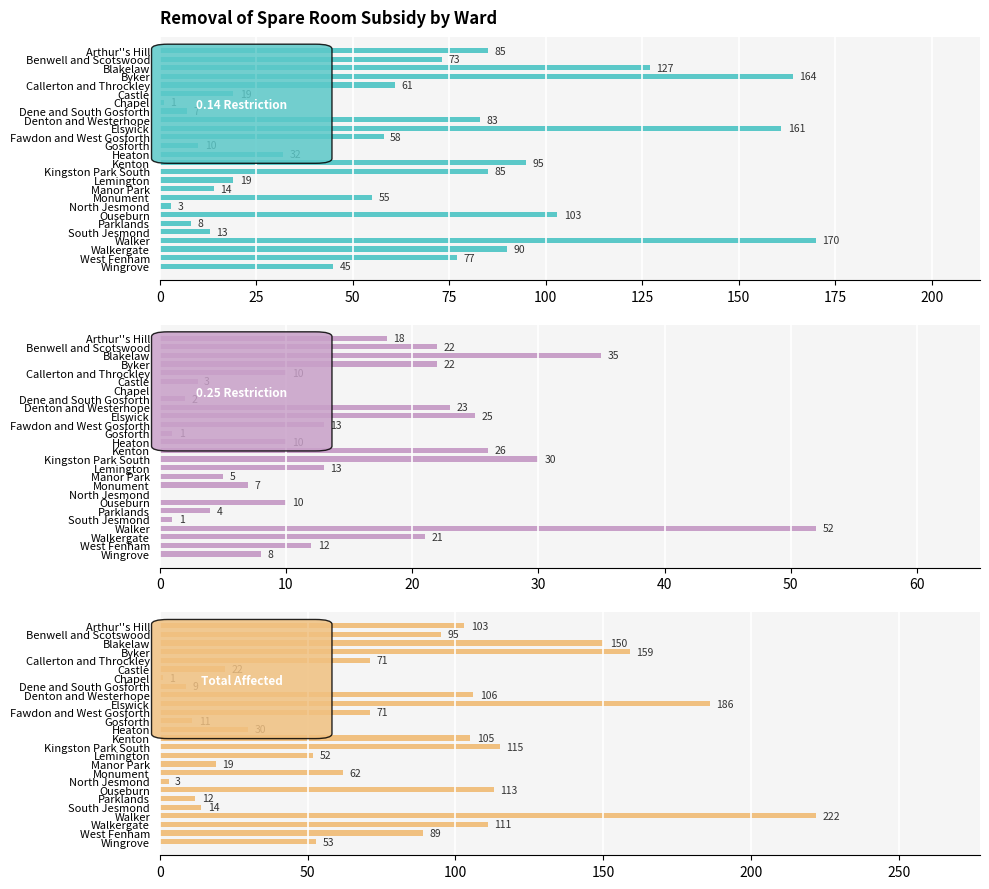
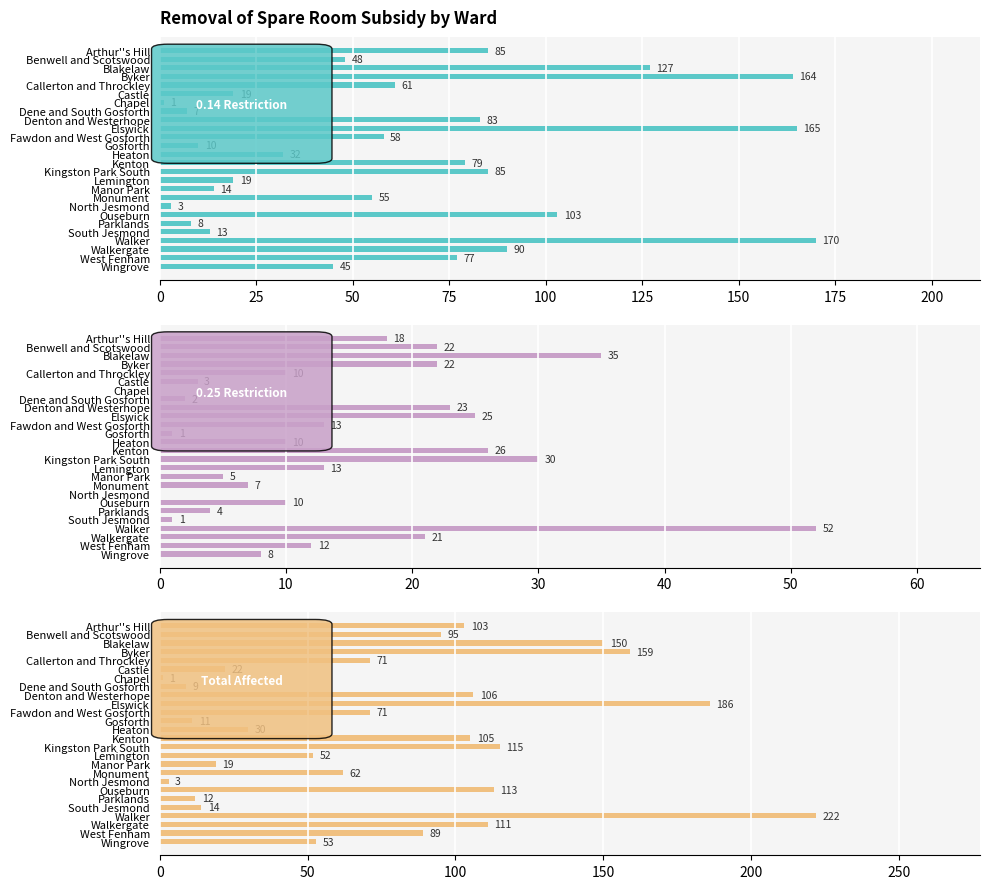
  {
    "Removal of Spare Room Subsidy by Ward": {
      "Arthur''s Hill": 85,
-     "Benwell and Scotswood": 73,
+     "Benwell and Scotswood": 48,
      "Blakelaw": 127,
      "Byker": 164,
      "Callerton and Throckley": 61,
      "Denton and Westerhope": 83,
-     "Elswick": 161,
+     "Elswick": 165,
      "Fawdon and West Gosforth": 58,
-     "Kenton": 95,
+     "Kenton": 79,
      "Kingston Park South": 85,
      "Lemington": 19,
      "Manor Park": 14,
      "Monument": 55,
      "North Jesmond": 3,
      "Ouseburn": 103,
      "Parklands": 8,
      "South Jesmond": 13,
      "Walker": 170,
      "Walkergate": 90,
      "West Fenham": 77,
      "Wingrove": 45
    }
  }
